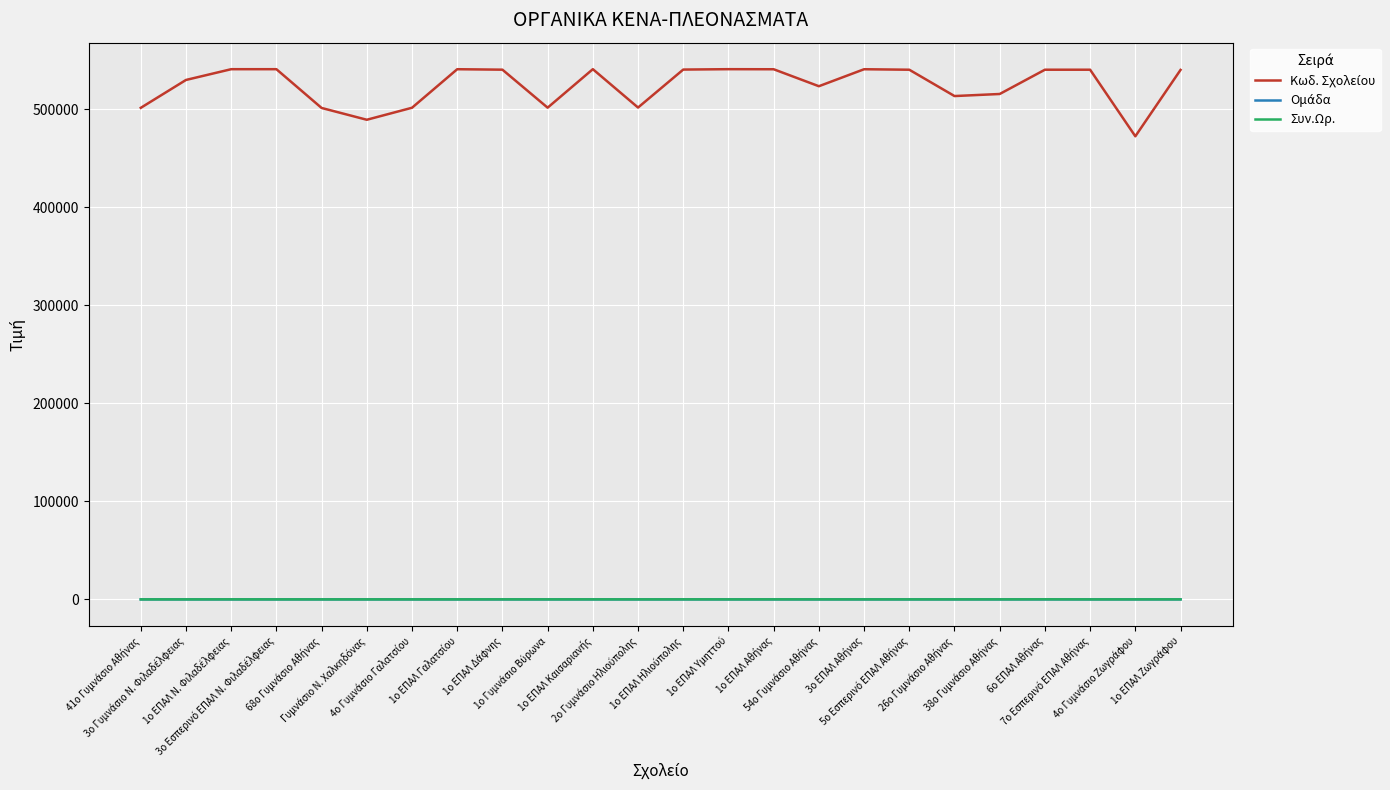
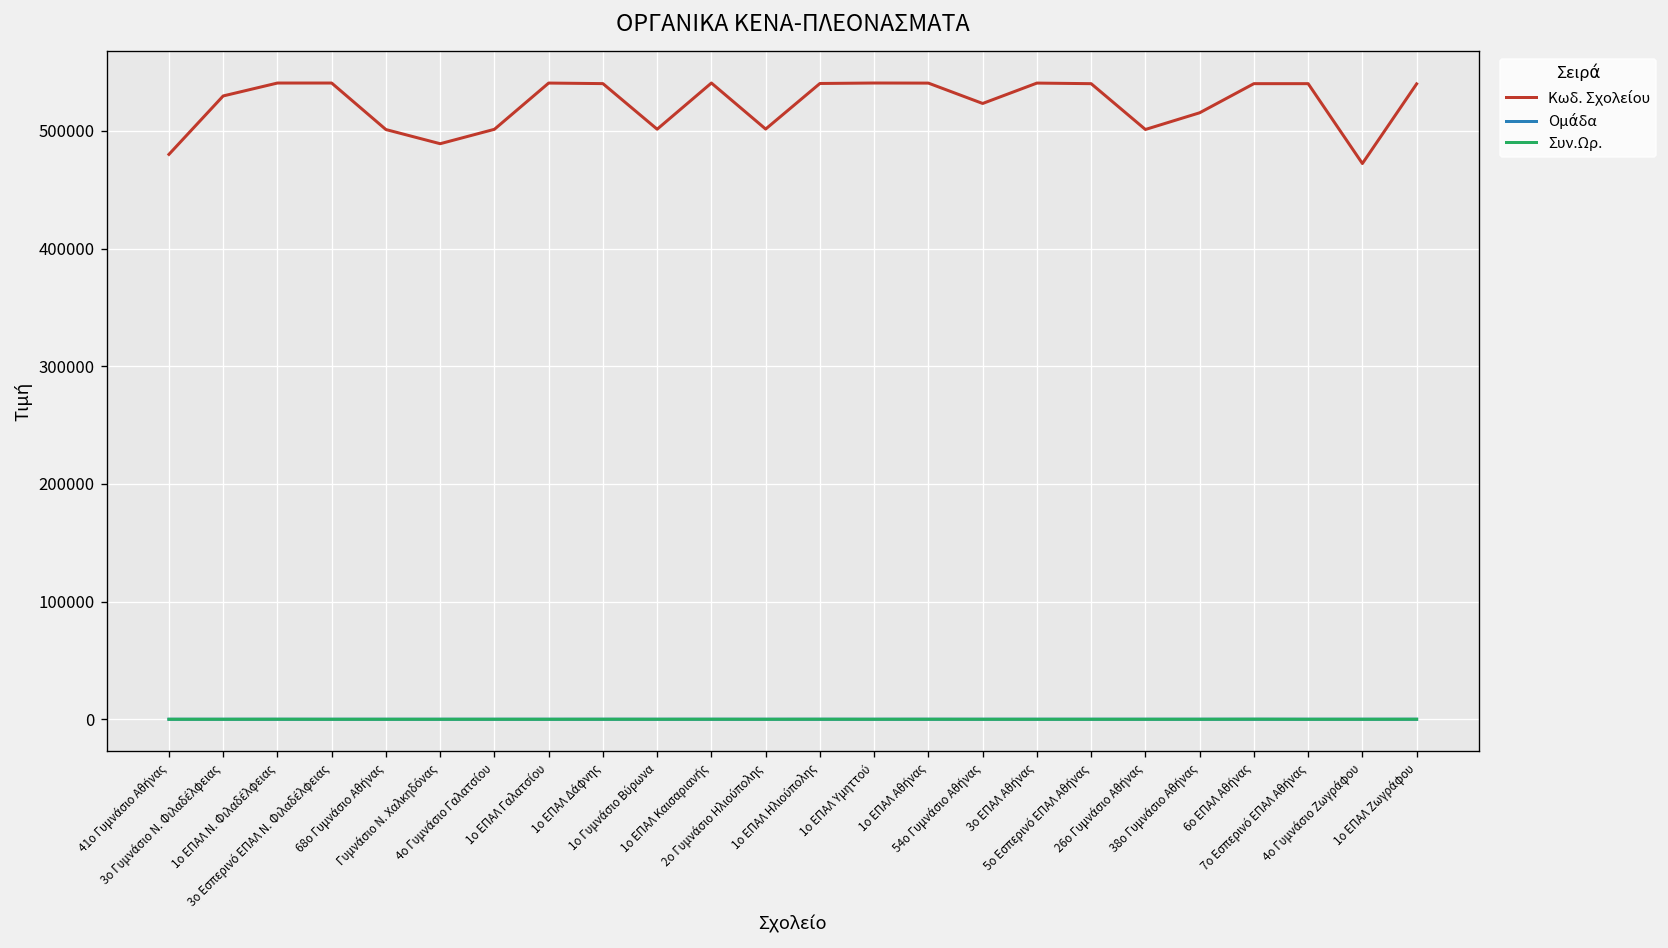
  {
    "Κωδ. Σχολείου": {
-     "41ο Γυμνάσιο Αθήνας": 500000,
+     "41ο Γυμνάσιο Αθήνας": 480000,
      "3ο Γυμνάσιο Ν. Φιλαδέλφειας": 530000,
      "1ο ΕΠΑΛ Ν. Φιλαδέλφειας": 540000,
      "3ο Εσπερινό ΕΠΑΛ Ν. Φιλαδέλφειας": 540000,
      "68ο Γυμνάσιο Αθήνας": 500000,
      "Γυμνάσιο Ν. Χαλκηδόνας": 490000,
      "4ο Γυμνάσιο Γαλατσίου": 500000,
      "1ο ΕΠΑΛ Γαλατσίου": 540000,
      "1ο ΕΠΑΛ Δάφνης": 540000,
      "1ο Γυμνάσιο Βύρωνα": 500000,
      "1ο ΕΠΑΛ Καισαριανής": 540000,
      "2ο Γυμνάσιο Ηλιούπολης": 500000,
      "1ο ΕΠΑΛ Ηλιούπολης": 540000,
      "1ο ΕΠΑΛ Υμηττού": 540000,
      "1ο ΕΠΑΛ Αθήνας": 540000,
      "54ο Γυμνάσιο Αθήνας": 520000,
      "3ο ΕΠΑΛ Αθήνας": 540000,
      "5ο Εσπερινό ΕΠΑΛ Αθήνας": 540000,
-     "26ο Γυμνάσιο Αθήνας": 510000,
+     "26ο Γυμνάσιο Αθήνας": 500000,
      "38ο Γυμνάσιο Αθήνας": 520000,
      "6ο ΕΠΑΛ Αθήνας": 540000,
      "7ο Εσπερινό ΕΠΑΛ Αθήνας": 540000,
      "4ο Γυμνάσιο Ζωγράφου": 470000,
      "1ο ΕΠΑΛ Ζωγράφου": 540000
    },
    "Συν.Ωρ.": {
      "41ο Γυμνάσιο Αθήνας": 0,
      "3ο Γυμνάσιο Ν. Φιλαδέλφειας": 0,
      "1ο ΕΠΑΛ Ν. Φιλαδέλφειας": 0,
      "3ο Εσπερινό ΕΠΑΛ Ν. Φιλαδέλφειας": 0,
      "68ο Γυμνάσιο Αθήνας": 0,
      "Γυμνάσιο Ν. Χαλκηδόνας": 0,
      "4ο Γυμνάσιο Γαλατσίου": 0,
      "1ο ΕΠΑΛ Γαλατσίου": 0,
      "1ο ΕΠΑΛ Δάφνης": 0,
      "1ο Γυμνάσιο Βύρωνα": 0,
      "1ο ΕΠΑΛ Καισαριανής": 0,
      "2ο Γυμνάσιο Ηλιούπολης": 0,
      "1ο ΕΠΑΛ Ηλιούπολης": 0,
      "1ο ΕΠΑΛ Υμηττού": 0,
      "1ο ΕΠΑΛ Αθήνας": 0,
      "54ο Γυμνάσιο Αθήνας": 0,
      "3ο ΕΠΑΛ Αθήνας": 0,
      "5ο Εσπερινό ΕΠΑΛ Αθήνας": 0,
      "26ο Γυμνάσιο Αθήνας": 0,
      "38ο Γυμνάσιο Αθήνας": 0,
      "6ο ΕΠΑΛ Αθήνας": 0,
      "7ο Εσπερινό ΕΠΑΛ Αθήνας": 0,
      "4ο Γυμνάσιο Ζωγράφου": 0,
      "1ο ΕΠΑΛ Ζωγράφου": 0
    }
  }
